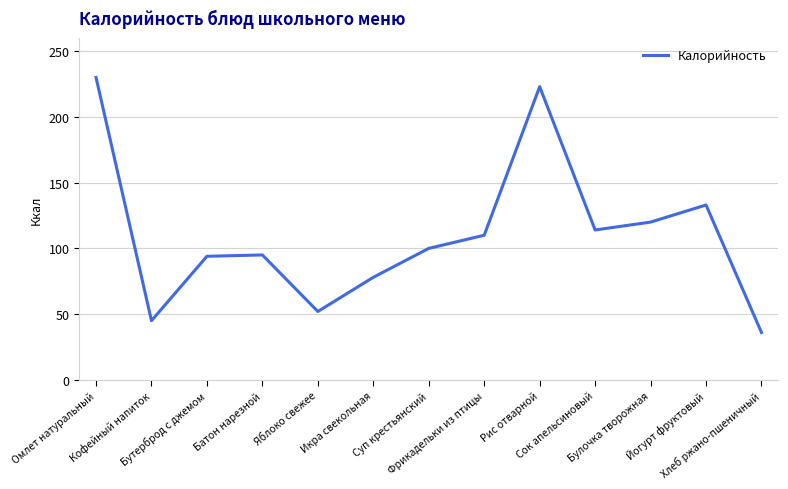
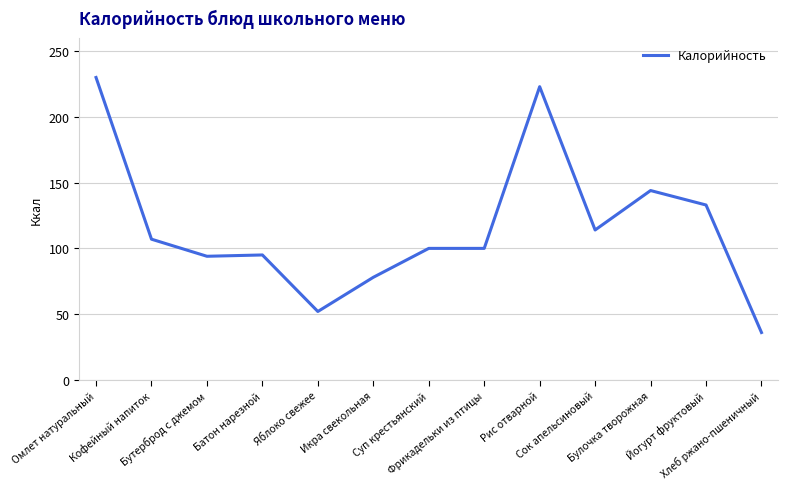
  {
    "Омлет натуральный": 230,
-   "Кофейный напиток": 45,
+   "Кофейный напиток": 107,
    "Бутерброд с джемом": 94,
    "Батон нарезной": 95,
    "Яблоко свежее": 52,
    "Икра свекольная": 78,
    "Суп крестьянский": 100,
-   "Фрикадельки из птицы": 110,
+   "Фрикадельки из птицы": 100,
    "Рис отварной": 223,
    "Сок апельсиновый": 114,
-   "Булочка творожная": 120,
+   "Булочка творожная": 144,
    "Йогурт фруктовый": 133,
    "Хлеб ржано-пшеничный": 36
  }
